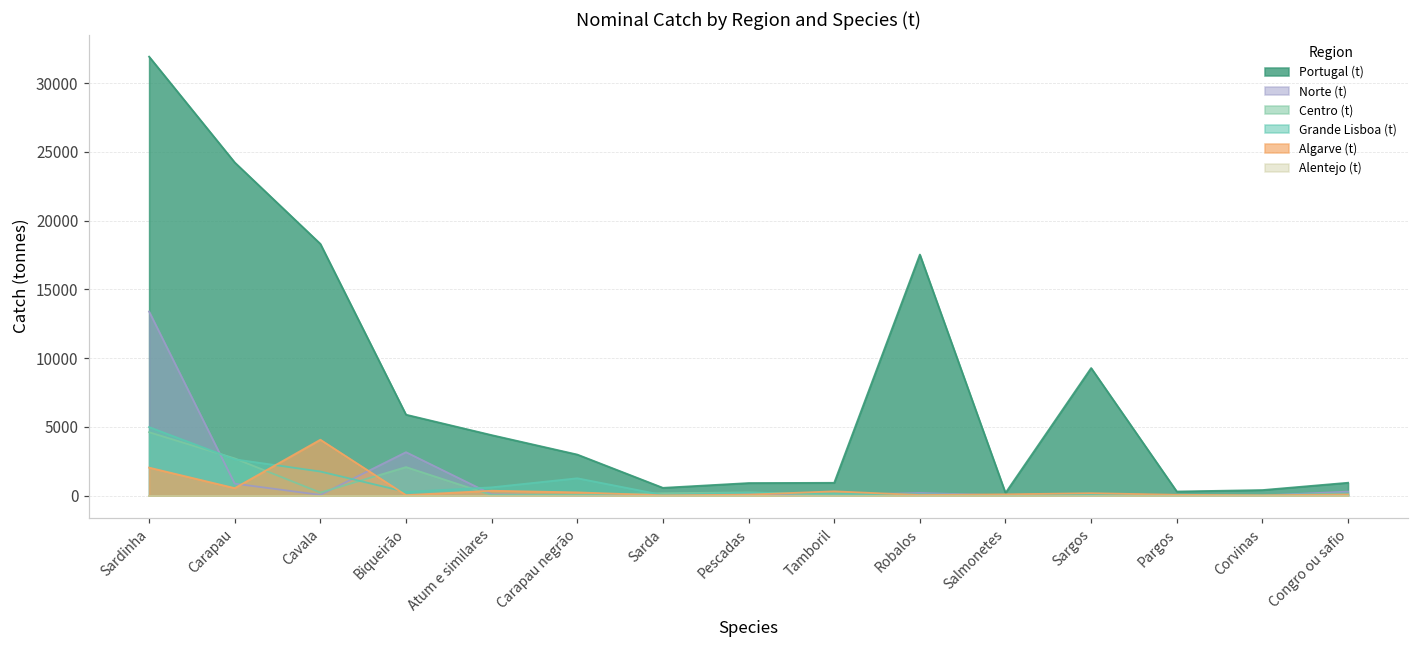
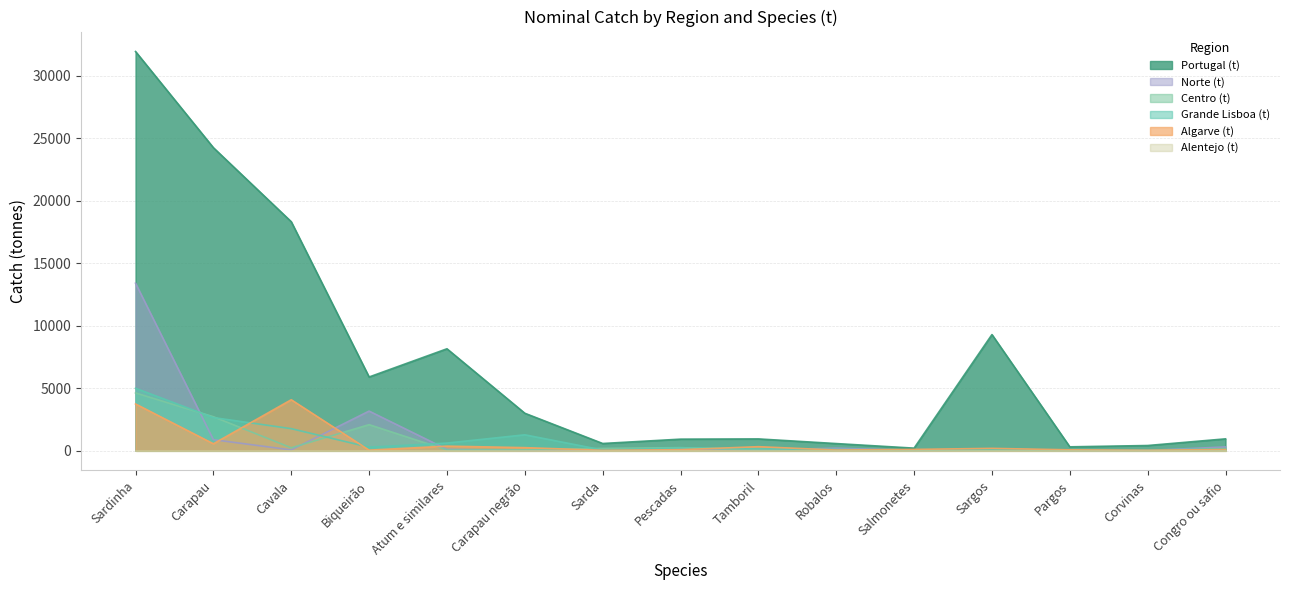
  {
    "Portugal (t)": {
      "Sardinha": 31900,
      "Carapau": 24200,
      "Cavala": 18300,
      "Biqueirão": 5900,
-     "Atum e similares": 4400,
+     "Atum e similares": 8100,
      "Carapau negrão": 3000,
      "Sarda": 600,
      "Pescadas": 900,
      "Tamboril": 900,
-     "Robalos": 17500,
+     "Robalos": 600,
      "Sargos": 9300,
      "Pargos": 300,
      "Corvinas": 400,
      "Congro ou safio": 900
    },
    "Algarve (t)": {
-     "Sardinha": 2000,
+     "Sardinha": 3700,
      "Carapau": 500,
      "Cavala": 4100,
      "Atum e similares": 400
    },
    "Alentejo (t)": {
      "Sardinha": 0,
      "Carapau": 0
    }
  }
